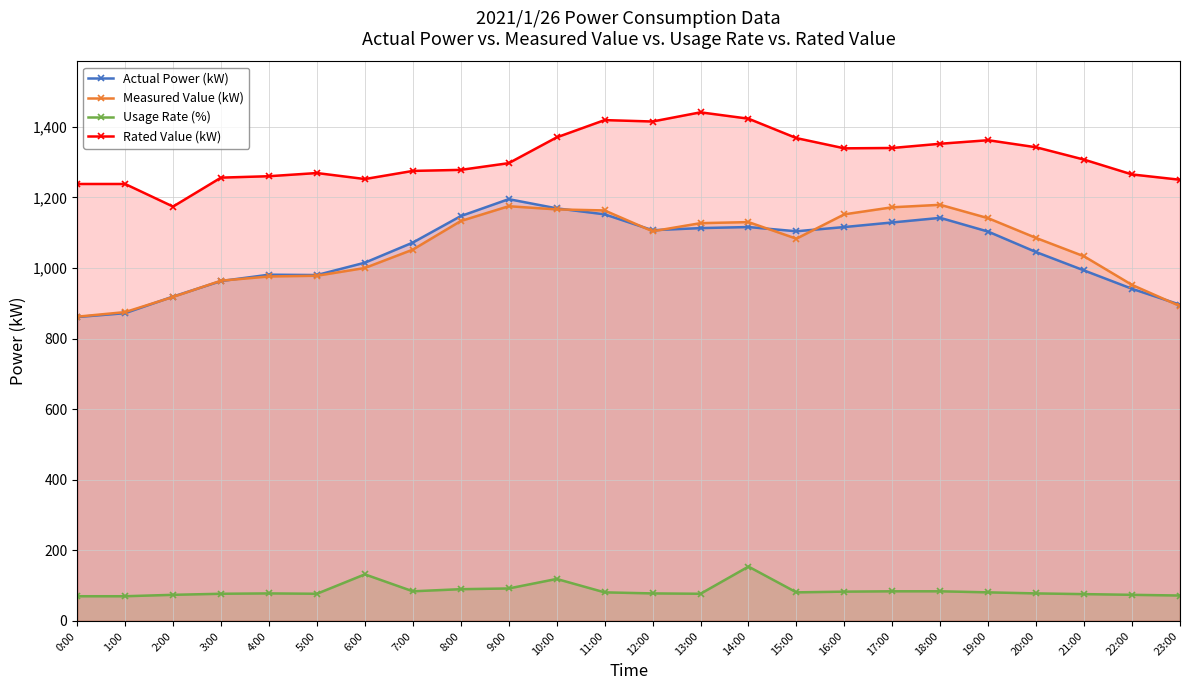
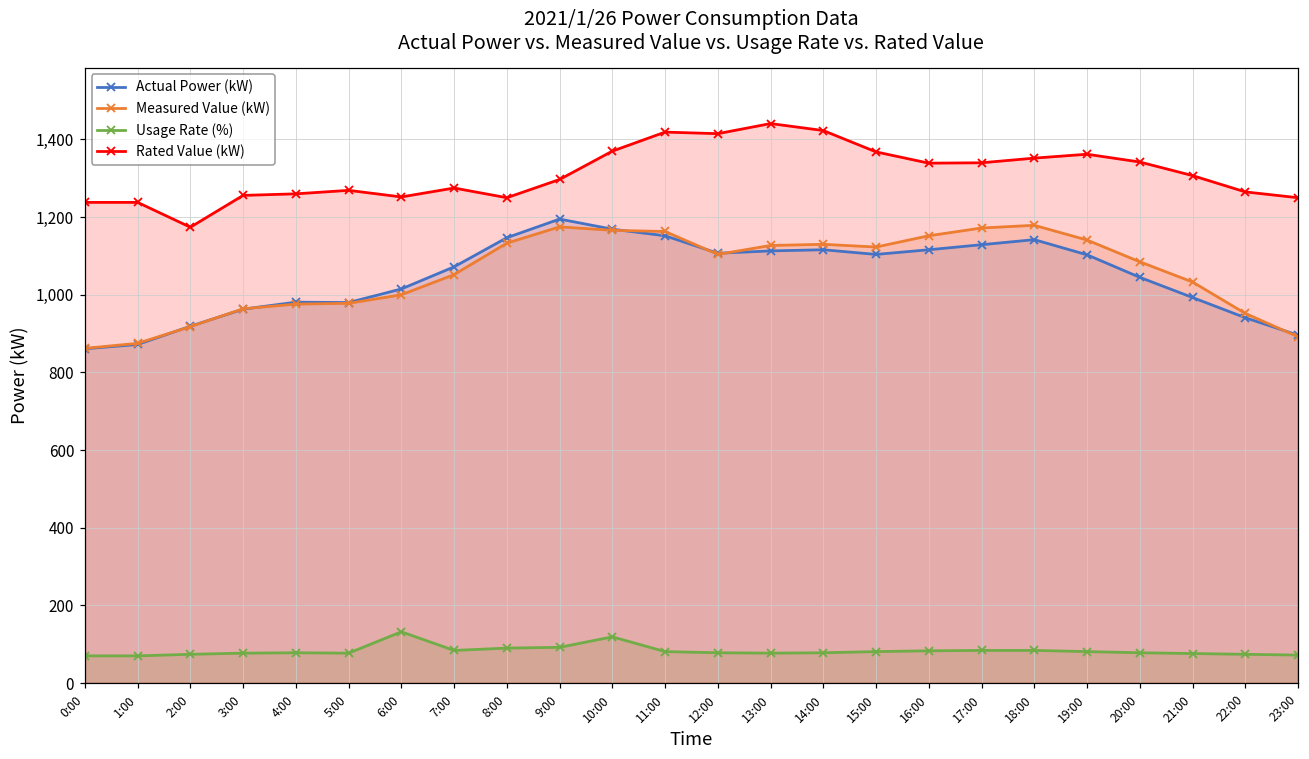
  {
    "Actual Power (kW)": {
      "6:00": "1,020",
      "7:00": "1,070",
      "8:00": "1,150",
      "9:00": "1,200",
      "11:00": "1,150",
      "13:00": "1,110",
      "14:00": "1,120",
      "15:00": "1,100",
      "16:00": "1,120",
      "17:00": "1,130",
      "18:00": "1,140",
      "19:00": "1,100",
      "20:00": "1,050",
      "21:00": "990",
      "22:00": "940"
    },
    "Measured Value (kW)": {
      "6:00": "1,000",
      "7:00": "1,050",
      "8:00": "1,130",
      "9:00": "1,180",
      "11:00": "1,160",
      "13:00": "1,130",
      "14:00": "1,130",
-     "15:00": "1,080",
+     "15:00": "1,120",
      "16:00": "1,150",
      "17:00": "1,170",
      "18:00": "1,180",
      "19:00": "1,140",
      "20:00": "1,090",
      "21:00": "1,030",
      "22:00": "950"
    },
    "Usage Rate (%)": {
      "0:00": "70",
      "1:00": "70",
      "2:00": "70",
      "3:00": "80",
      "4:00": "80",
      "5:00": "80",
      "6:00": "130",
      "7:00": "80",
      "8:00": "90",
      "9:00": "90",
      "10:00": "120",
      "11:00": "80",
      "12:00": "80",
      "13:00": "80",
-     "14:00": "150",
+     "14:00": "80",
      "15:00": "80",
      "16:00": "80",
      "17:00": "80",
      "18:00": "80",
      "19:00": "80",
      "20:00": "80",
      "21:00": "80",
      "22:00": "70",
      "23:00": "70"
    },
    "Rated Value (kW)": {
      "0:00": "1,240",
      "1:00": "1,240",
      "2:00": "1,170",
      "3:00": "1,260",
      "4:00": "1,260",
      "5:00": "1,270",
      "6:00": "1,250",
      "7:00": "1,280",
-     "8:00": "1,280",
+     "8:00": "1,250",
      "9:00": "1,300",
      "10:00": "1,370",
      "11:00": "1,420",
      "12:00": "1,420",
      "13:00": "1,440",
      "14:00": "1,420",
      "15:00": "1,370",
      "16:00": "1,340",
      "17:00": "1,340",
      "18:00": "1,350",
      "19:00": "1,360",
      "20:00": "1,340",
      "21:00": "1,310",
      "22:00": "1,270",
      "23:00": "1,250"
    }
  }
